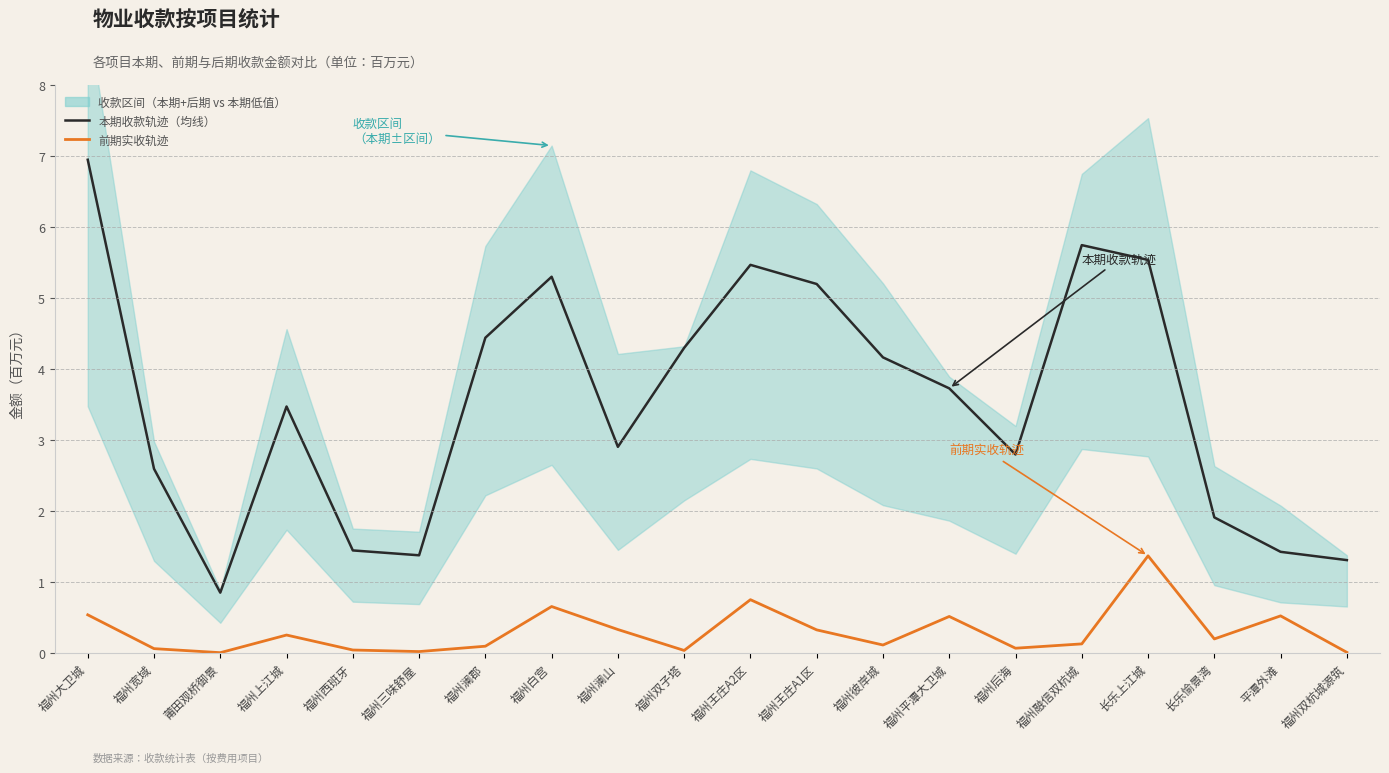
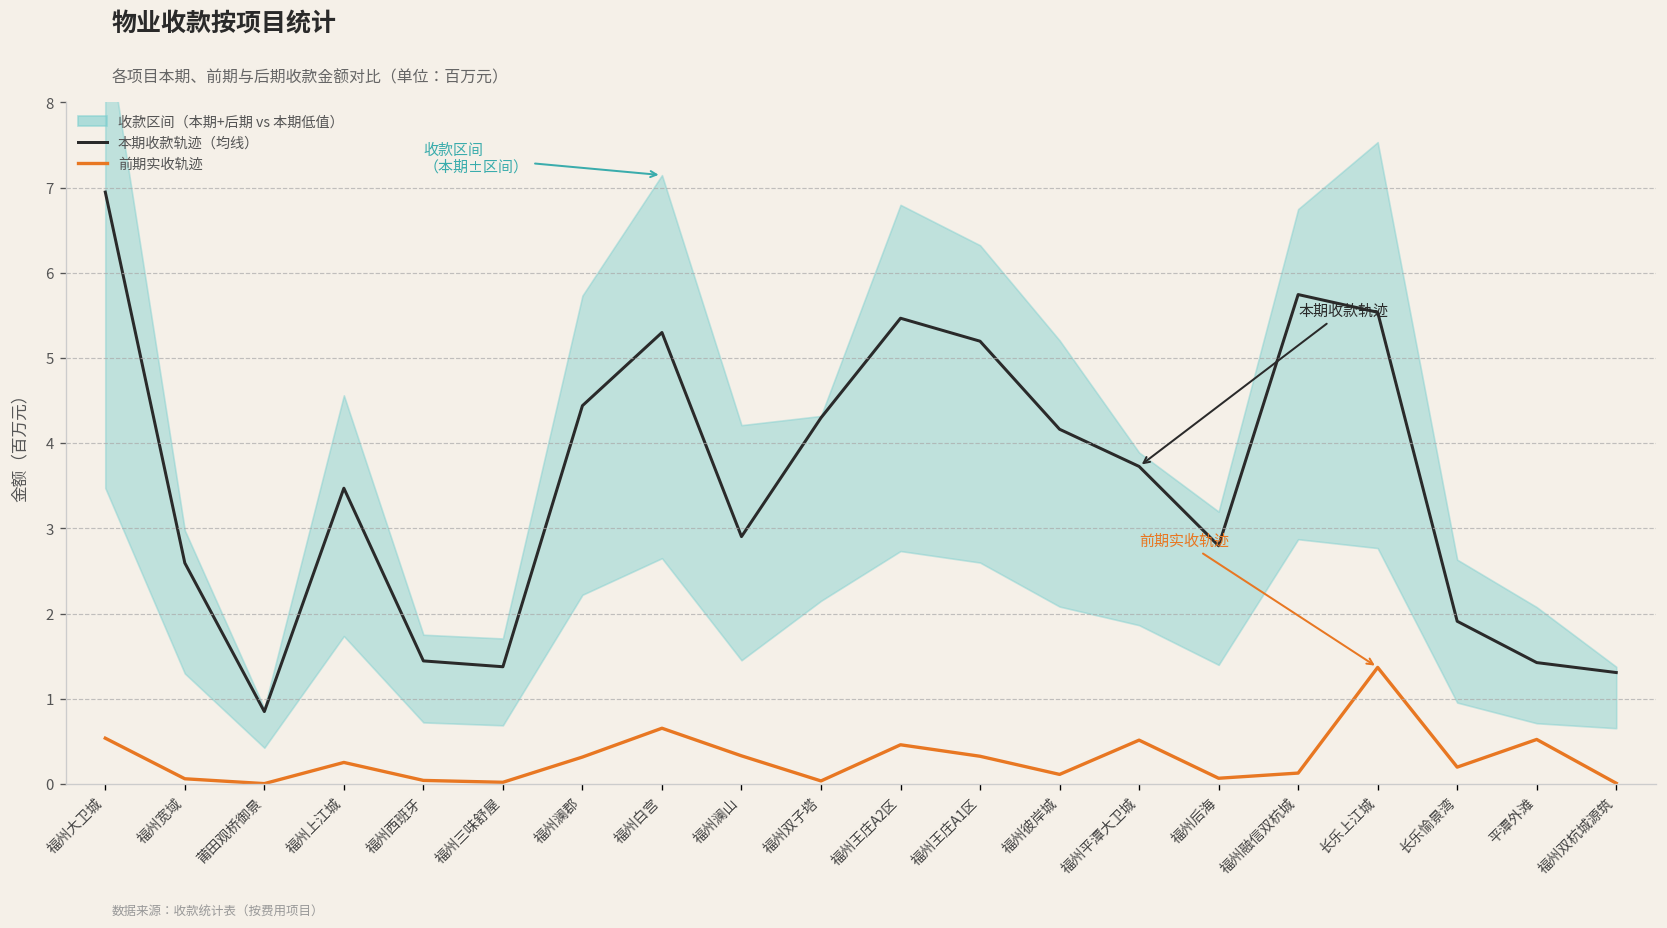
  {
    "本期收款轨迹（均线）": {
      "福州大卫城": 6.9,
      "福州宽域": 2.6,
      "莆田观桥御景": 0.8,
      "福州上江城": 3.5,
      "福州西班牙": 1.4,
      "福州三味舒屋": 1.4,
      "福州澜郡": 4.4,
      "福州白宫": 5.3,
      "福州澜山": 2.9,
      "福州王庄A2区": 5.5,
      "福州王庄A1区": 5.2,
      "福州彼岸城": 4.2,
      "福州平潭大卫城": 3.7,
      "福州后海": 2.8,
      "福州融信双杭城": 5.7,
      "长乐上江城": 5.5,
      "长乐愉景湾": 1.9,
      "平潭外滩": 1.4,
      "福州双杭城源筑": 1.3
    },
    "前期实收轨迹": {
      "福州大卫城": 0.5,
      "福州宽域": 0.1,
      "莆田观桥御景": 0.0,
      "福州上江城": 0.3,
      "福州西班牙": 0.0,
      "福州三味舒屋": 0.0,
-     "福州澜郡": 0.1,
+     "福州澜郡": 0.3,
      "福州白宫": 0.7,
      "福州澜山": 0.3,
      "福州双子塔": 0.0,
-     "福州王庄A2区": 0.7,
+     "福州王庄A2区": 0.5,
      "福州王庄A1区": 0.3,
      "福州彼岸城": 0.1,
      "福州平潭大卫城": 0.5,
      "福州后海": 0.1,
      "福州融信双杭城": 0.1,
      "长乐上江城": 1.4,
      "长乐愉景湾": 0.2,
      "平潭外滩": 0.5,
      "福州双杭城源筑": 0.0
    }
  }
